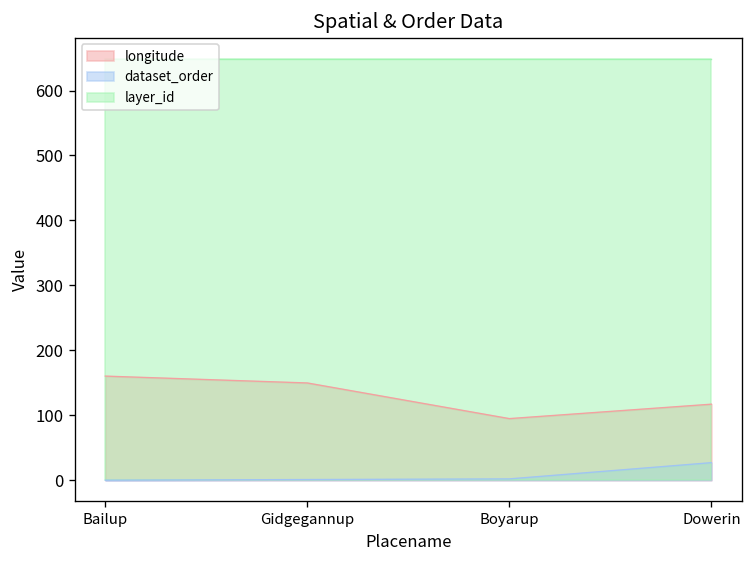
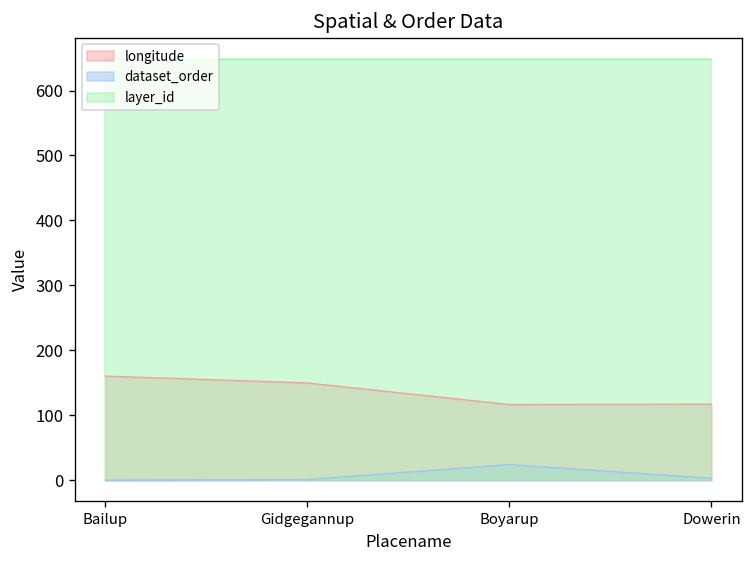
  {
    "longitude": {
      "Bailup": 160,
      "Gidgegannup": 150,
-     "Boyarup": 90,
+     "Boyarup": 120,
      "Dowerin": 120
    },
    "dataset_order": {
      "Bailup": 0,
      "Gidgegannup": 0,
-     "Boyarup": 0,
-     "Dowerin": 30
+     "Boyarup": 20,
+     "Dowerin": 0
    },
    "layer_id": {
      "Gidgegannup": 650,
      "Boyarup": 650,
      "Dowerin": 650
    }
  }
